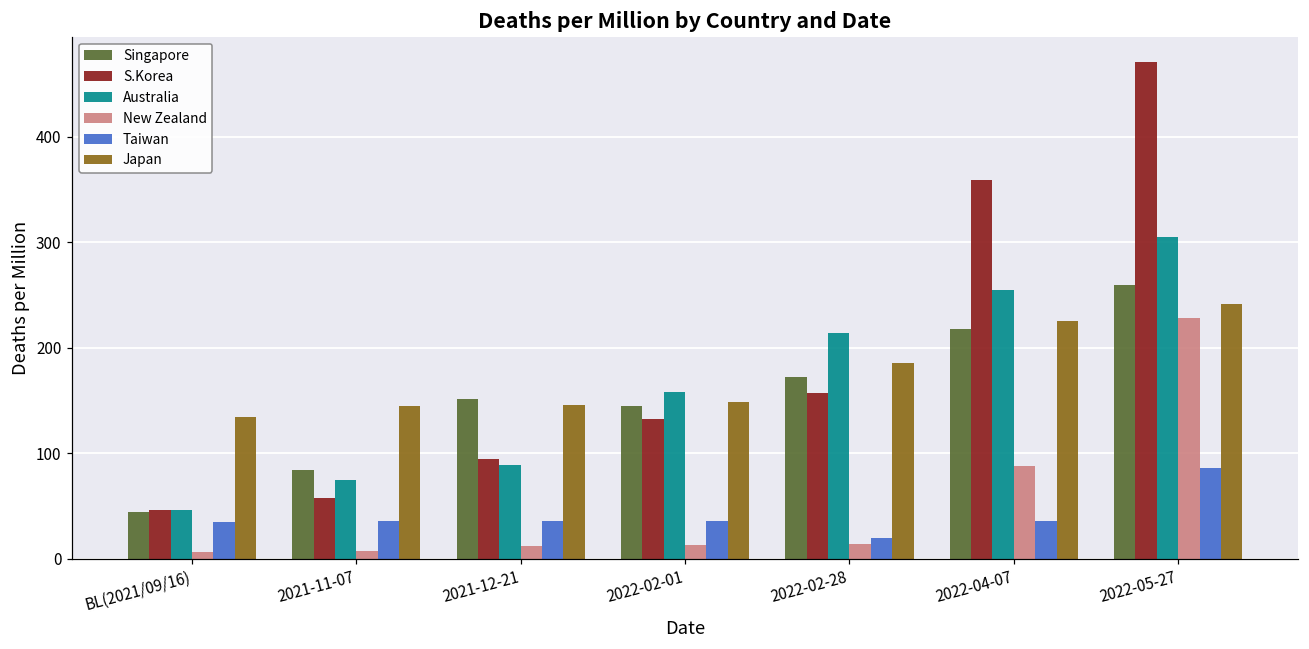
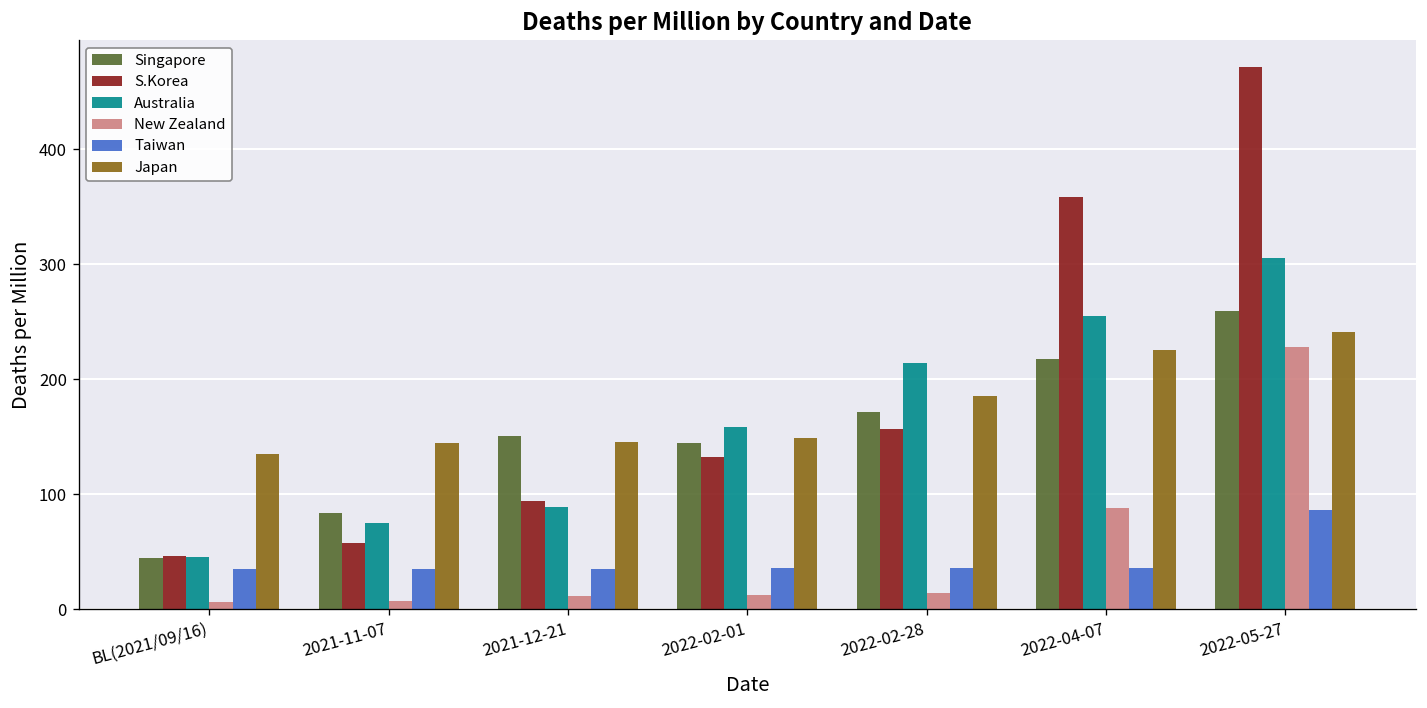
  {
    "Singapore": {
      "BL(2021/09/16)": 40,
      "2021-11-07": 80,
      "2021-12-21": 150,
      "2022-02-01": 140,
      "2022-02-28": 170,
      "2022-04-07": 220,
      "2022-05-27": 260
    },
    "S.Korea": {
      "BL(2021/09/16)": 50,
      "2021-11-07": 60,
      "2021-12-21": 90,
      "2022-02-01": 130,
      "2022-02-28": 160,
      "2022-04-07": 360,
      "2022-05-27": 470
    },
    "Australia": {
      "BL(2021/09/16)": 50,
      "2021-11-07": 70,
      "2021-12-21": 90,
      "2022-02-01": 160,
      "2022-02-28": 210,
      "2022-04-07": 250,
      "2022-05-27": 310
    },
    "New Zealand": {
      "BL(2021/09/16)": 10,
      "2021-11-07": 10,
      "2021-12-21": 10,
      "2022-02-01": 10,
      "2022-02-28": 10,
      "2022-04-07": 90,
      "2022-05-27": 230
    },
    "Taiwan": {
      "BL(2021/09/16)": 40,
      "2021-11-07": 40,
      "2021-12-21": 40,
      "2022-02-01": 40,
-     "2022-02-28": 20,
+     "2022-02-28": 40,
      "2022-04-07": 40,
      "2022-05-27": 90
    },
    "Japan": {
      "BL(2021/09/16)": 130,
      "2021-11-07": 140,
      "2021-12-21": 150,
      "2022-02-01": 150,
      "2022-02-28": 190,
      "2022-04-07": 230,
      "2022-05-27": 240
    }
  }
